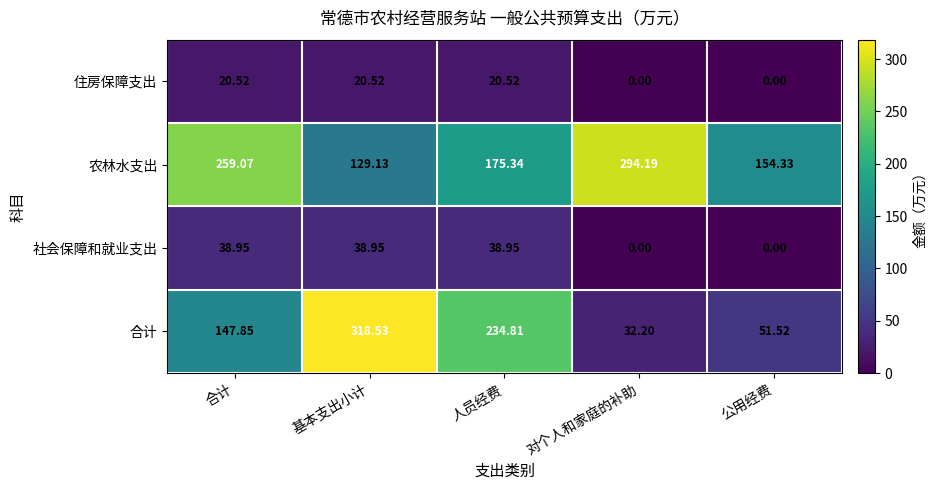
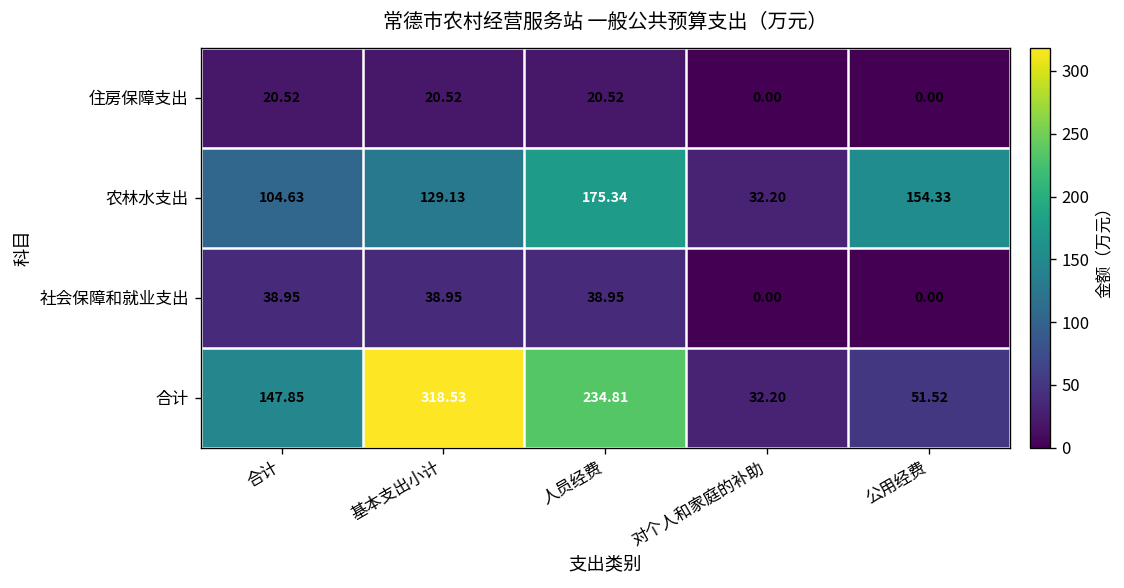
  {
    "住房保障支出": {
      "合计": 20.52,
      "基本支出小计": 20.52,
      "人员经费": 20.52,
      "对个人和家庭的补助": 0.00,
      "公用经费": 0.00
    },
    "农林水支出": {
-     "合计": 259.07,
+     "合计": 104.63,
      "基本支出小计": 129.13,
      "人员经费": 175.34,
-     "对个人和家庭的补助": 294.19,
+     "对个人和家庭的补助": 32.20,
      "公用经费": 154.33
    },
    "社会保障和就业支出": {
      "合计": 38.95,
      "基本支出小计": 38.95,
      "人员经费": 38.95,
      "对个人和家庭的补助": 0.00,
      "公用经费": 0.00
    },
    "合计": {
      "合计": 147.85,
      "基本支出小计": 318.53,
      "人员经费": 234.81,
      "对个人和家庭的补助": 32.20,
      "公用经费": 51.52
    }
  }
